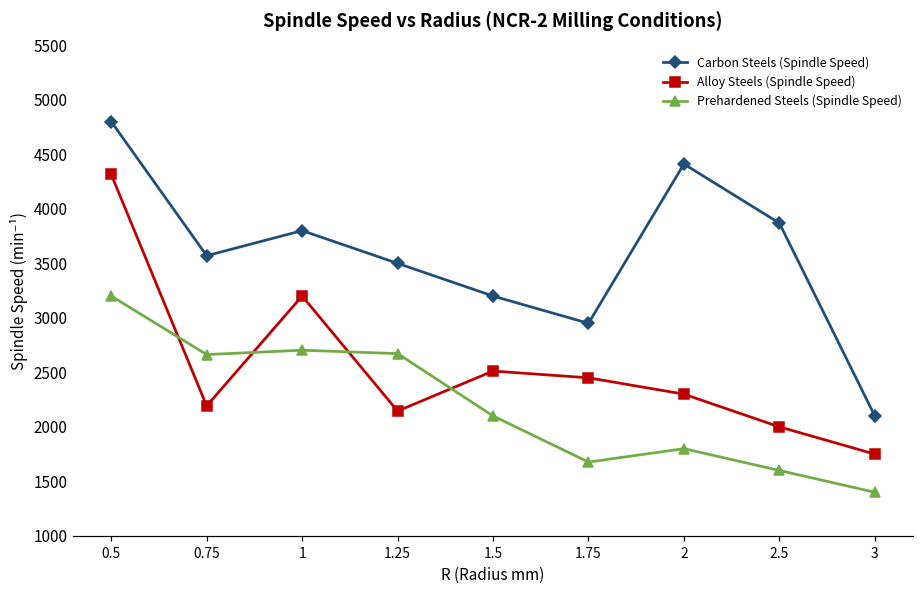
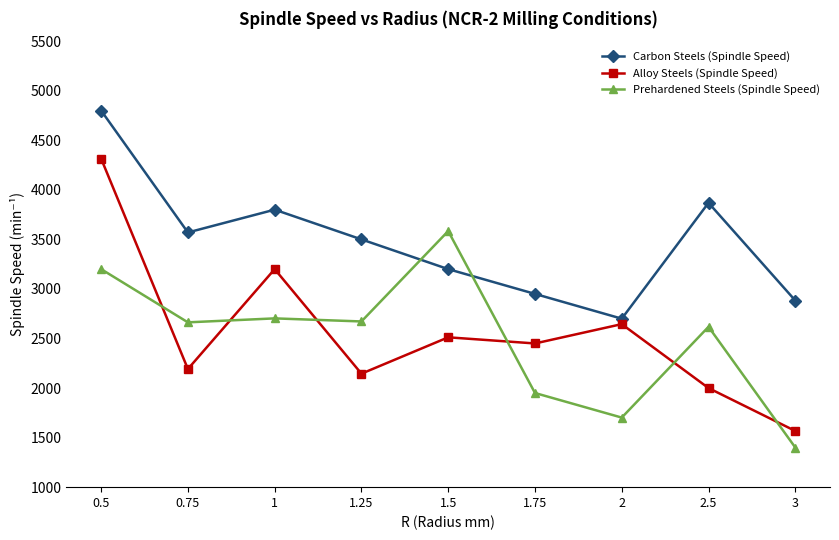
  {
    "Carbon Steels (Spindle Speed)": {
      "0.5": 4800,
      "0.75": 3600,
      "1": 3800,
      "1.25": 3500,
      "1.5": 3200,
      "1.75": 3000,
-     "2": 4400,
+     "2": 2700,
      "2.5": 3900,
-     "3": 2100
+     "3": 2900
    },
    "Alloy Steels (Spindle Speed)": {
      "0.5": 4300,
      "0.75": 2200,
      "1": 3200,
      "1.25": 2100,
      "1.5": 2500,
      "1.75": 2500,
-     "2": 2300,
+     "2": 2600,
      "2.5": 2000,
-     "3": 1800
+     "3": 1600
    },
    "Prehardened Steels (Spindle Speed)": {
      "0.5": 3200,
      "0.75": 2700,
      "1": 2700,
      "1.25": 2700,
-     "1.5": 2100,
-     "1.75": 1700,
-     "2": 1800,
-     "2.5": 1600,
+     "1.5": 3600,
+     "1.75": 2000,
+     "2": 1700,
+     "2.5": 2600,
      "3": 1400
    }
  }
